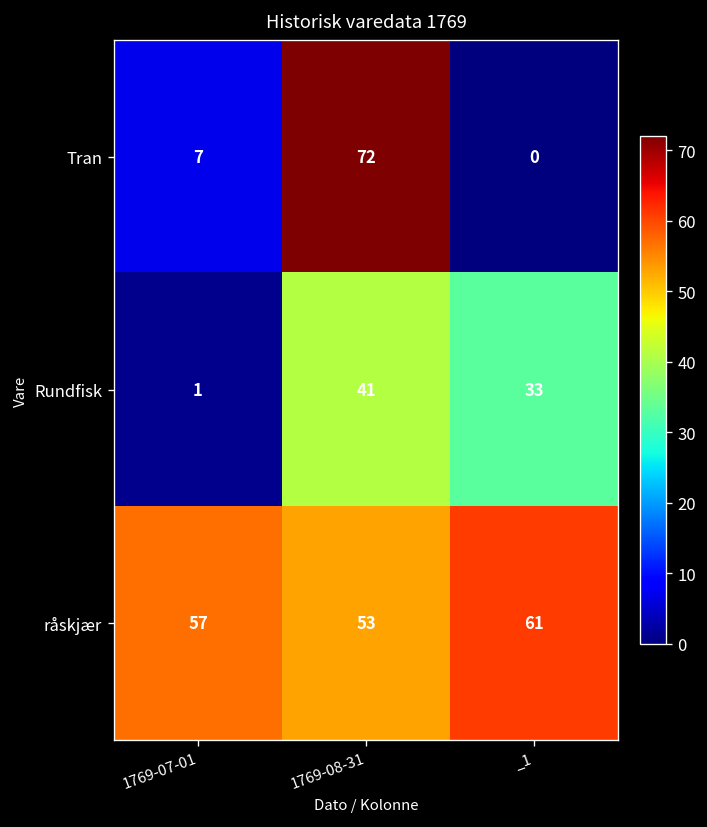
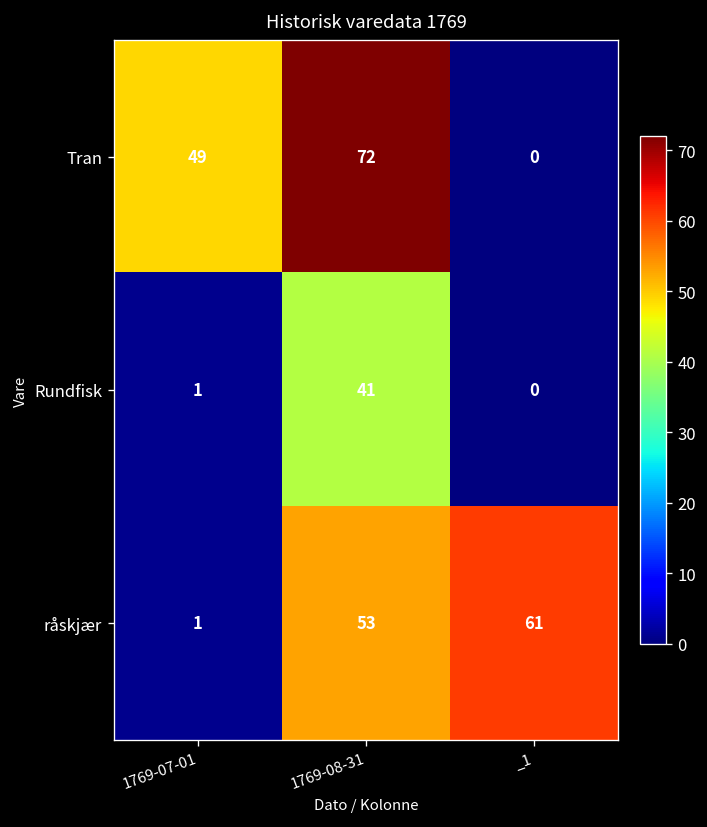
  {
    "Tran": {
-     "1769-07-01": 7,
+     "1769-07-01": 49,
      "1769-08-31": 72,
      "_1": 0
    },
    "Rundfisk": {
      "1769-07-01": 1,
      "1769-08-31": 41,
-     "_1": 33
+     "_1": 0
    },
    "råskjær": {
-     "1769-07-01": 57,
+     "1769-07-01": 1,
      "1769-08-31": 53,
      "_1": 61
    }
  }
